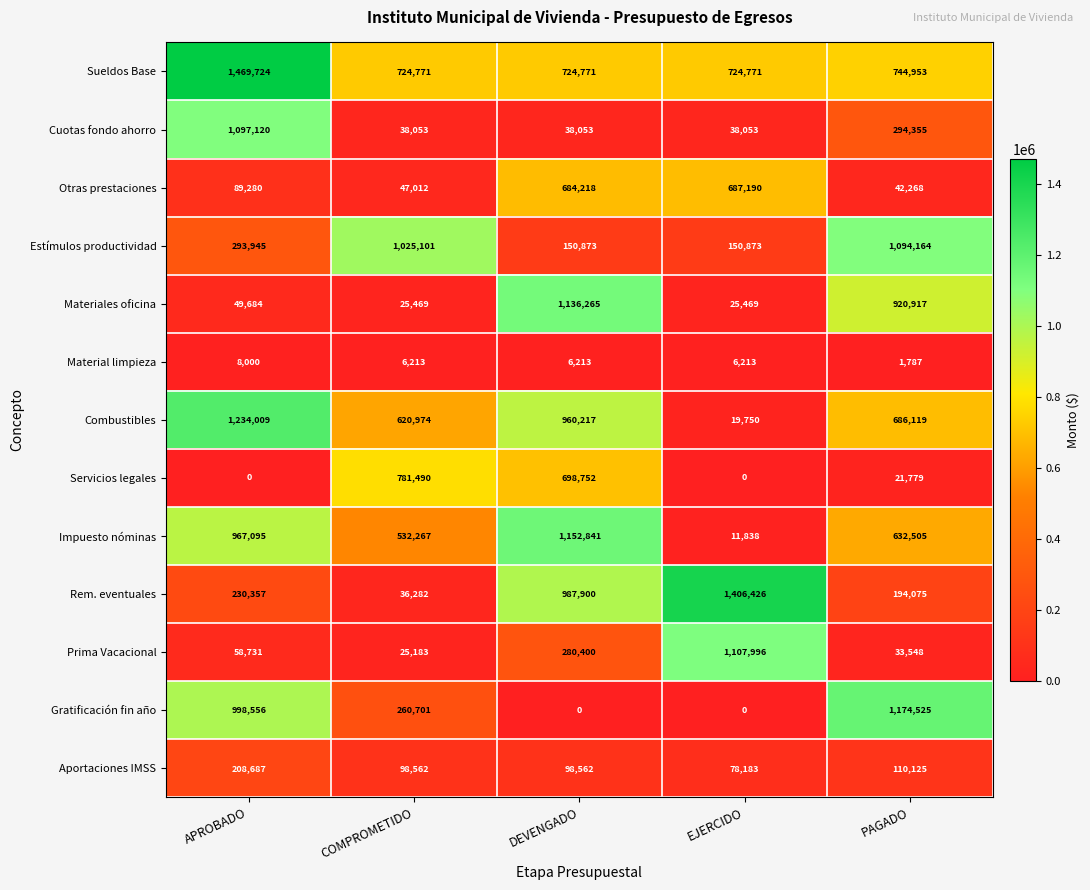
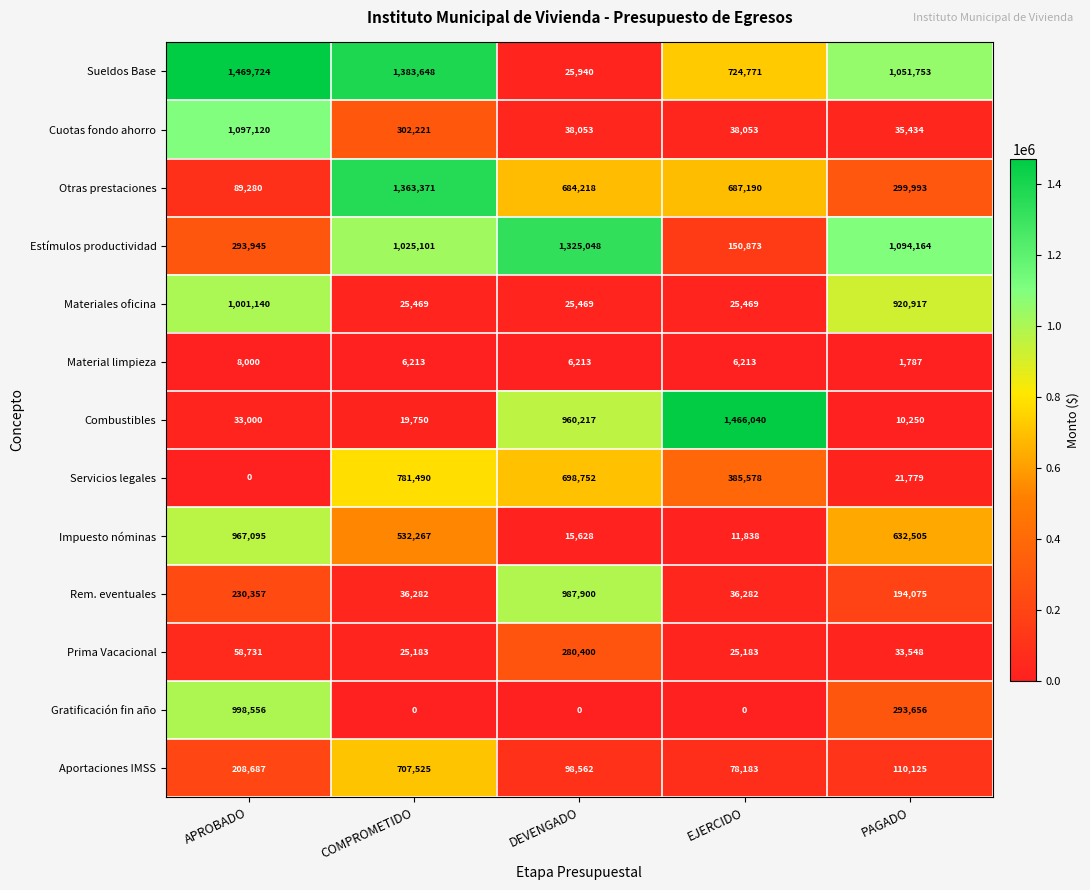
  {
    "Sueldos Base": {
      "APROBADO": "1,469,724",
-     "COMPROMETIDO": "724,771",
-     "DEVENGADO": "724,771",
+     "COMPROMETIDO": "1,383,648",
+     "DEVENGADO": "25,940",
      "EJERCIDO": "724,771",
-     "PAGADO": "744,953"
+     "PAGADO": "1,051,753"
    },
    "Cuotas fondo ahorro": {
      "APROBADO": "1,097,120",
-     "COMPROMETIDO": "38,053",
+     "COMPROMETIDO": "302,221",
      "DEVENGADO": "38,053",
      "EJERCIDO": "38,053",
-     "PAGADO": "294,355"
+     "PAGADO": "35,434"
    },
    "Otras prestaciones": {
      "APROBADO": "89,280",
-     "COMPROMETIDO": "47,012",
+     "COMPROMETIDO": "1,363,371",
      "DEVENGADO": "684,218",
      "EJERCIDO": "687,190",
-     "PAGADO": "42,268"
+     "PAGADO": "299,993"
    },
    "Estímulos productividad": {
      "APROBADO": "293,945",
      "COMPROMETIDO": "1,025,101",
-     "DEVENGADO": "150,873",
+     "DEVENGADO": "1,325,048",
      "EJERCIDO": "150,873",
      "PAGADO": "1,094,164"
    },
    "Materiales oficina": {
-     "APROBADO": "49,684",
+     "APROBADO": "1,001,140",
      "COMPROMETIDO": "25,469",
-     "DEVENGADO": "1,136,265",
+     "DEVENGADO": "25,469",
      "EJERCIDO": "25,469",
      "PAGADO": "920,917"
    },
    "Material limpieza": {
      "APROBADO": "8,000",
      "COMPROMETIDO": "6,213",
      "DEVENGADO": "6,213",
      "EJERCIDO": "6,213",
      "PAGADO": "1,787"
    },
    "Combustibles": {
-     "APROBADO": "1,234,009",
-     "COMPROMETIDO": "620,974",
+     "APROBADO": "33,000",
+     "COMPROMETIDO": "19,750",
      "DEVENGADO": "960,217",
-     "EJERCIDO": "19,750",
-     "PAGADO": "686,119"
+     "EJERCIDO": "1,466,040",
+     "PAGADO": "10,250"
    },
    "Servicios legales": {
      "APROBADO": "0",
      "COMPROMETIDO": "781,490",
      "DEVENGADO": "698,752",
-     "EJERCIDO": "0",
+     "EJERCIDO": "385,578",
      "PAGADO": "21,779"
    },
    "Impuesto nóminas": {
      "APROBADO": "967,095",
      "COMPROMETIDO": "532,267",
-     "DEVENGADO": "1,152,841",
+     "DEVENGADO": "15,628",
      "EJERCIDO": "11,838",
      "PAGADO": "632,505"
    },
    "Rem. eventuales": {
      "APROBADO": "230,357",
      "COMPROMETIDO": "36,282",
      "DEVENGADO": "987,900",
-     "EJERCIDO": "1,406,426",
+     "EJERCIDO": "36,282",
      "PAGADO": "194,075"
    },
    "Prima Vacacional": {
      "APROBADO": "58,731",
      "COMPROMETIDO": "25,183",
      "DEVENGADO": "280,400",
-     "EJERCIDO": "1,107,996",
+     "EJERCIDO": "25,183",
      "PAGADO": "33,548"
    },
    "Gratificación fin año": {
      "APROBADO": "998,556",
-     "COMPROMETIDO": "260,701",
+     "COMPROMETIDO": "0",
      "DEVENGADO": "0",
      "EJERCIDO": "0",
-     "PAGADO": "1,174,525"
+     "PAGADO": "293,656"
    },
    "Aportaciones IMSS": {
      "APROBADO": "208,687",
-     "COMPROMETIDO": "98,562",
+     "COMPROMETIDO": "707,525",
      "DEVENGADO": "98,562",
      "EJERCIDO": "78,183",
      "PAGADO": "110,125"
    }
  }
